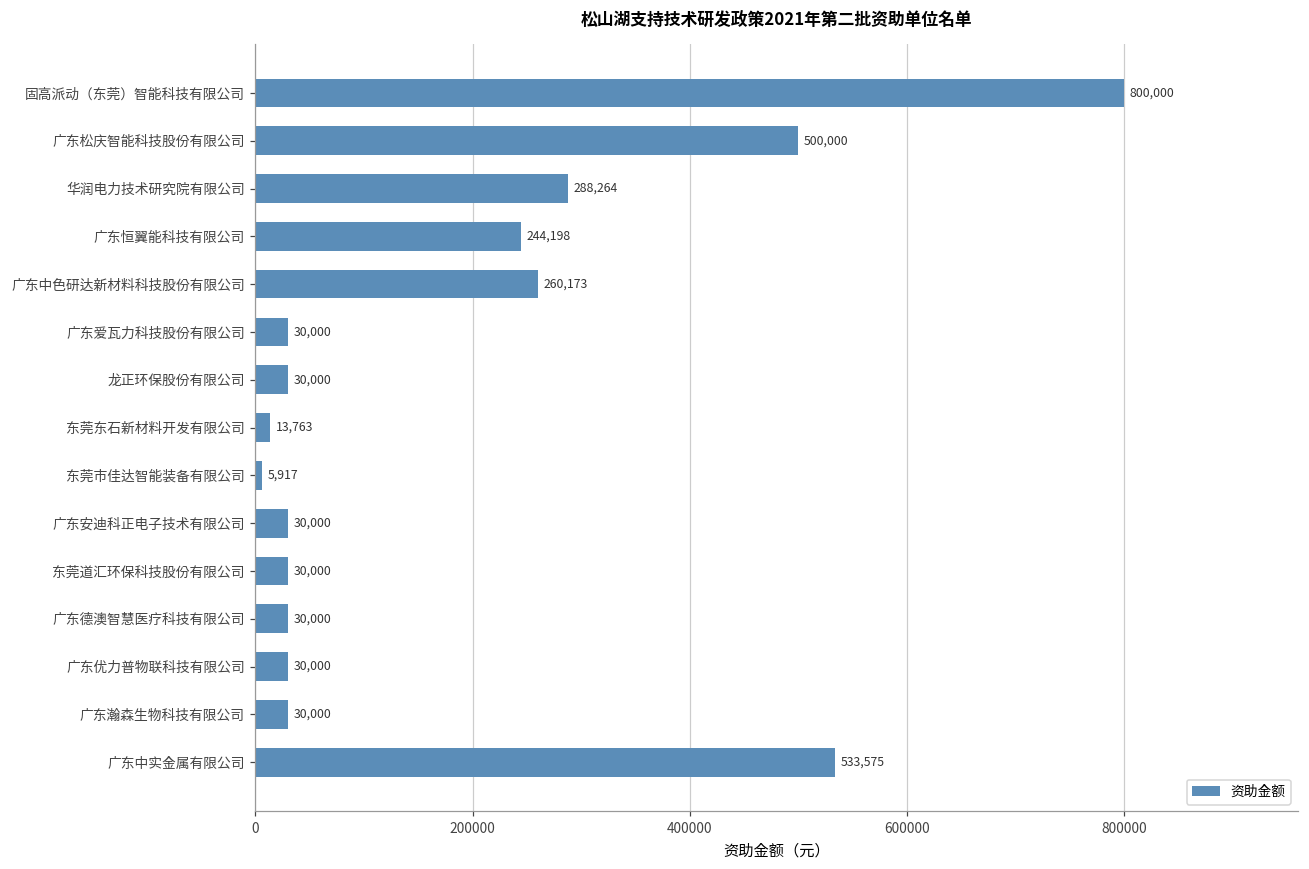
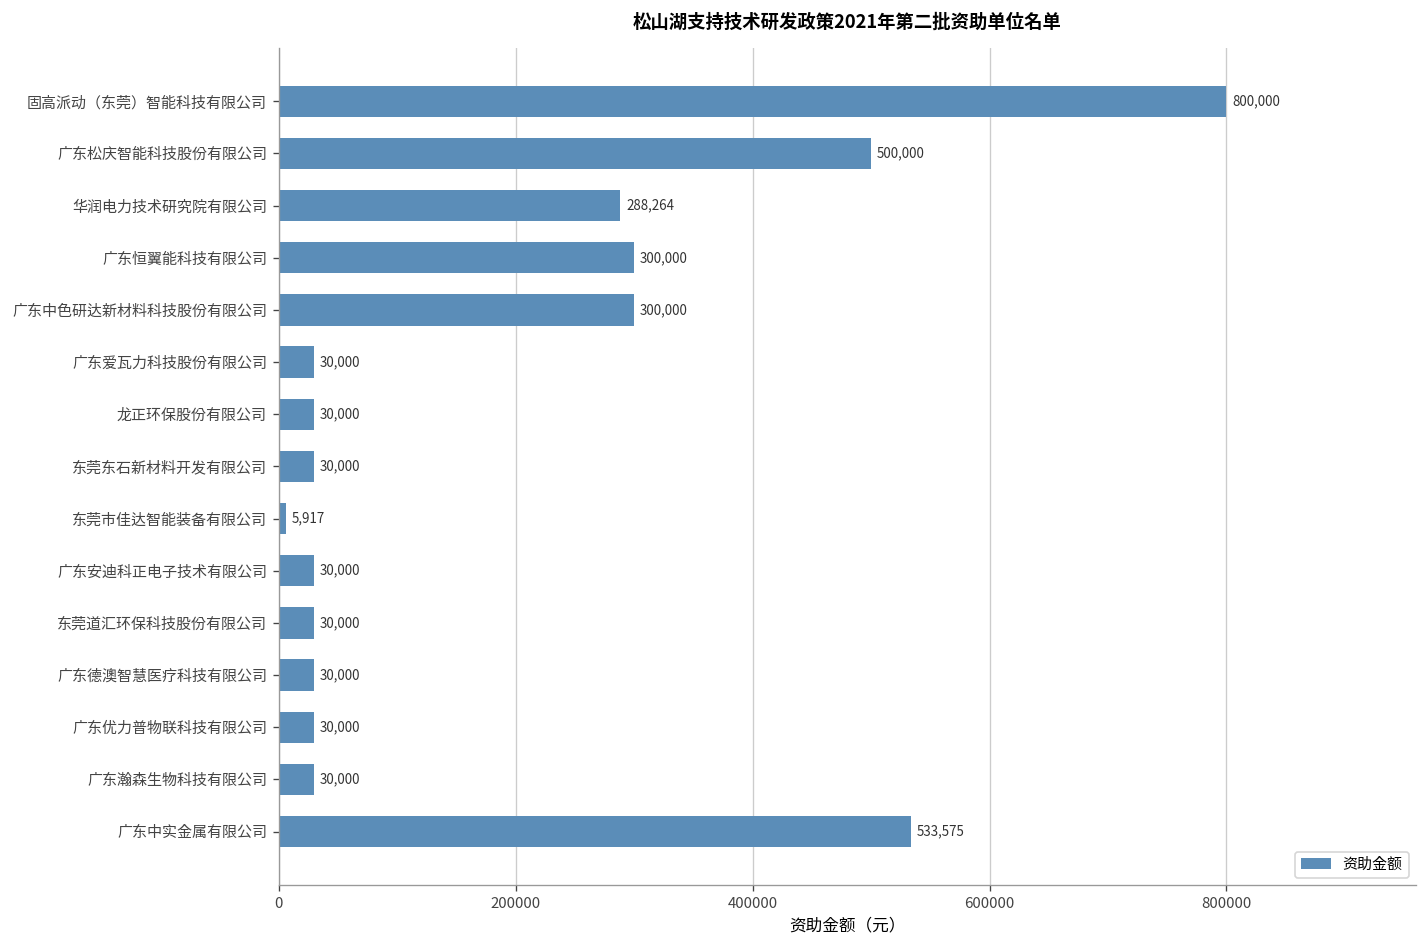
  {
    "固高派动（东莞）智能科技有限公司": "800,000",
    "广东松庆智能科技股份有限公司": "500,000",
    "华润电力技术研究院有限公司": "288,264",
-   "广东恒翼能科技有限公司": "244,198",
-   "广东中色研达新材料科技股份有限公司": "260,173",
+   "广东恒翼能科技有限公司": "300,000",
+   "广东中色研达新材料科技股份有限公司": "300,000",
    "广东爱瓦力科技股份有限公司": "30,000",
    "龙正环保股份有限公司": "30,000",
-   "东莞东石新材料开发有限公司": "13,763",
+   "东莞东石新材料开发有限公司": "30,000",
    "东莞市佳达智能装备有限公司": "5,917",
    "广东安迪科正电子技术有限公司": "30,000",
    "东莞道汇环保科技股份有限公司": "30,000",
    "广东德澳智慧医疗科技有限公司": "30,000",
    "广东优力普物联科技有限公司": "30,000",
    "广东瀚森生物科技有限公司": "30,000",
    "广东中实金属有限公司": "533,575"
  }
